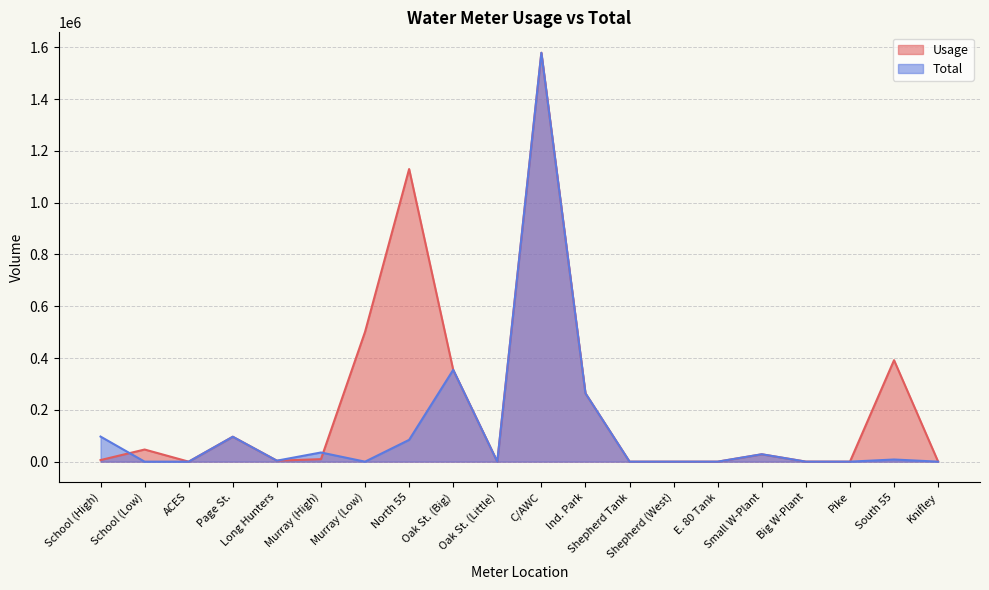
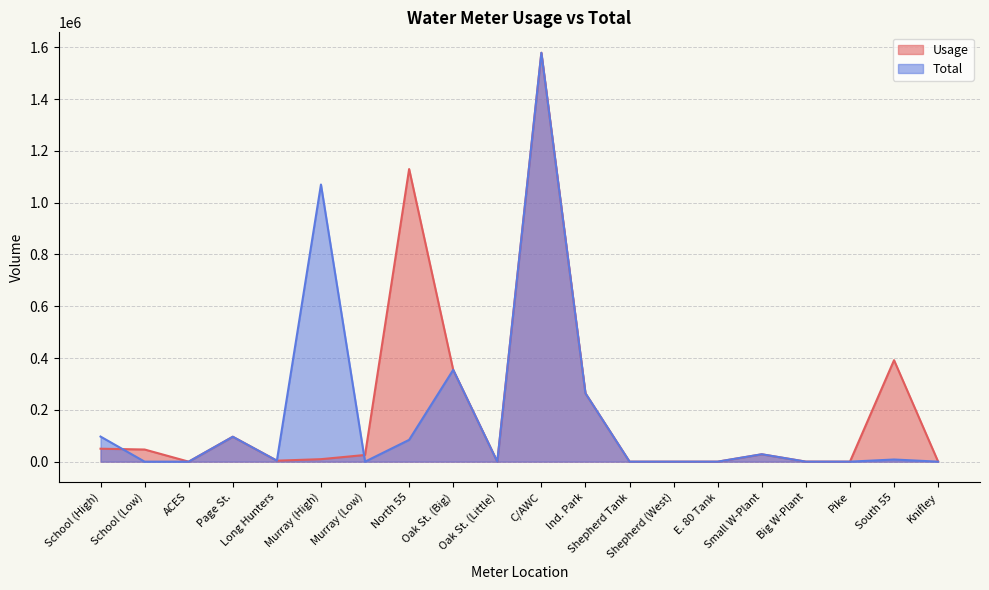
  {
    "Usage": {
-     "School (High)": 10000,
+     "School (High)": 50000,
      "School (Low)": 50000,
      "Murray (High)": 10000,
-     "Murray (Low)": 500000,
+     "Murray (Low)": 30000,
      "North 55": 1130000,
      "South 55": 390000
    },
    "Total": {
      "School (High)": 100000,
      "School (Low)": 0,
-     "Murray (High)": 40000,
+     "Murray (High)": 1070000,
      "Murray (Low)": 0,
      "North 55": 80000,
      "South 55": 10000
    }
  }
